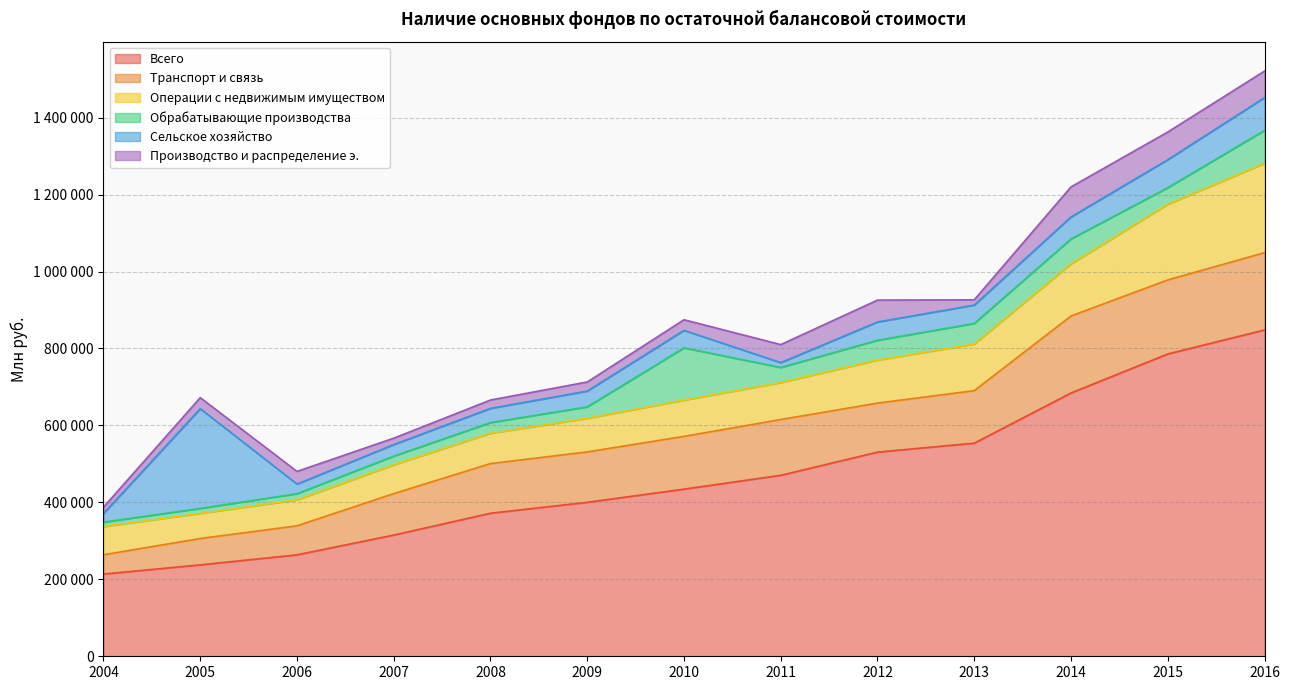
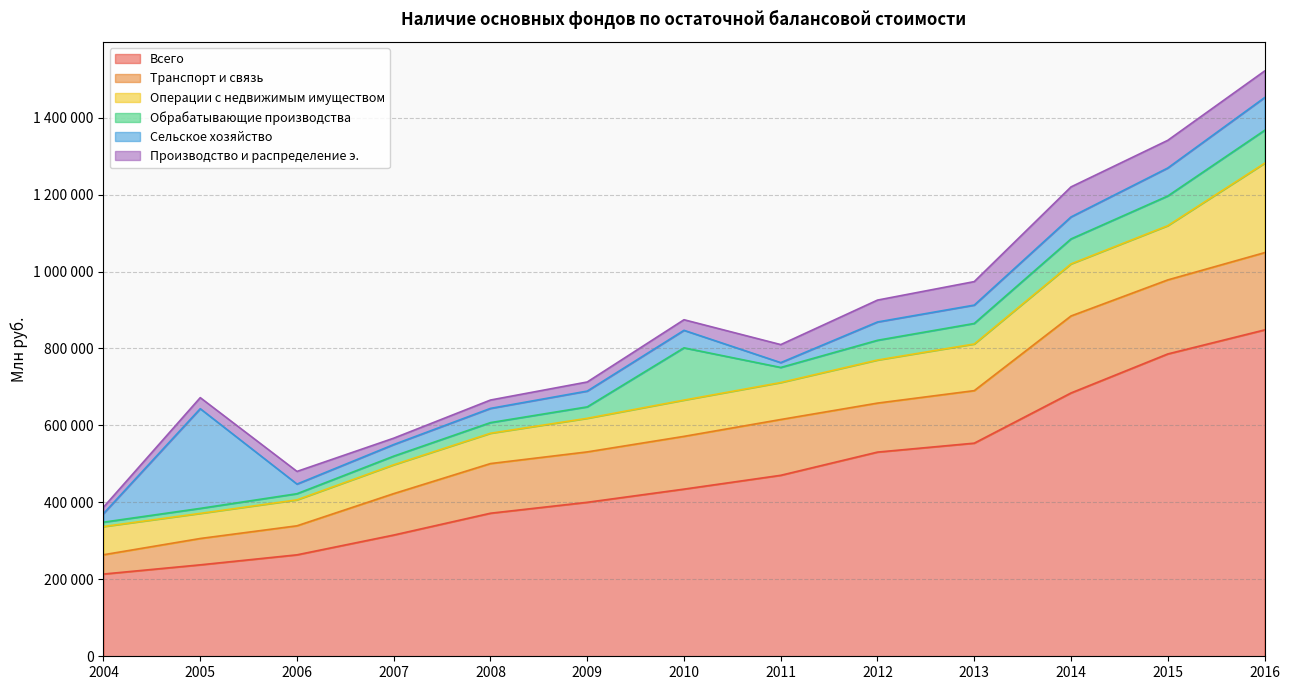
  {
    "Операции с недвижимым имуществом": {
      "2004": 70000,
      "2005": 70000,
      "2006": 70000,
      "2007": 70000,
      "2008": 80000,
      "2009": 90000,
      "2010": 90000,
      "2011": 100000,
      "2012": 110000,
      "2013": 120000,
      "2014": 140000,
-     "2015": 200000,
+     "2015": 140000,
      "2016": 230000
    },
    "Обрабатывающие производства": {
      "2004": 10000,
      "2005": 10000,
      "2006": 20000,
      "2007": 20000,
      "2008": 30000,
      "2009": 30000,
      "2010": 140000,
      "2011": 40000,
      "2012": 50000,
      "2013": 50000,
      "2014": 60000,
-     "2015": 40000,
+     "2015": 80000,
      "2016": 90000
    },
    "Сельское хозяйство": {
      "2004": 20000,
      "2005": 260000,
      "2006": 30000,
      "2007": 30000,
      "2008": 40000,
      "2009": 40000,
      "2010": 50000,
      "2011": 10000,
      "2012": 50000,
      "2013": 50000,
      "2014": 60000,
      "2015": 70000,
      "2016": 90000
    },
    "Производство и распределение э.": {
      "2004": 20000,
      "2005": 30000,
      "2006": 30000,
      "2007": 20000,
      "2008": 20000,
      "2009": 20000,
      "2010": 30000,
      "2011": 50000,
      "2012": 60000,
-     "2013": 10000,
+     "2013": 60000,
      "2014": 80000,
      "2015": 70000,
      "2016": 70000
    }
  }
